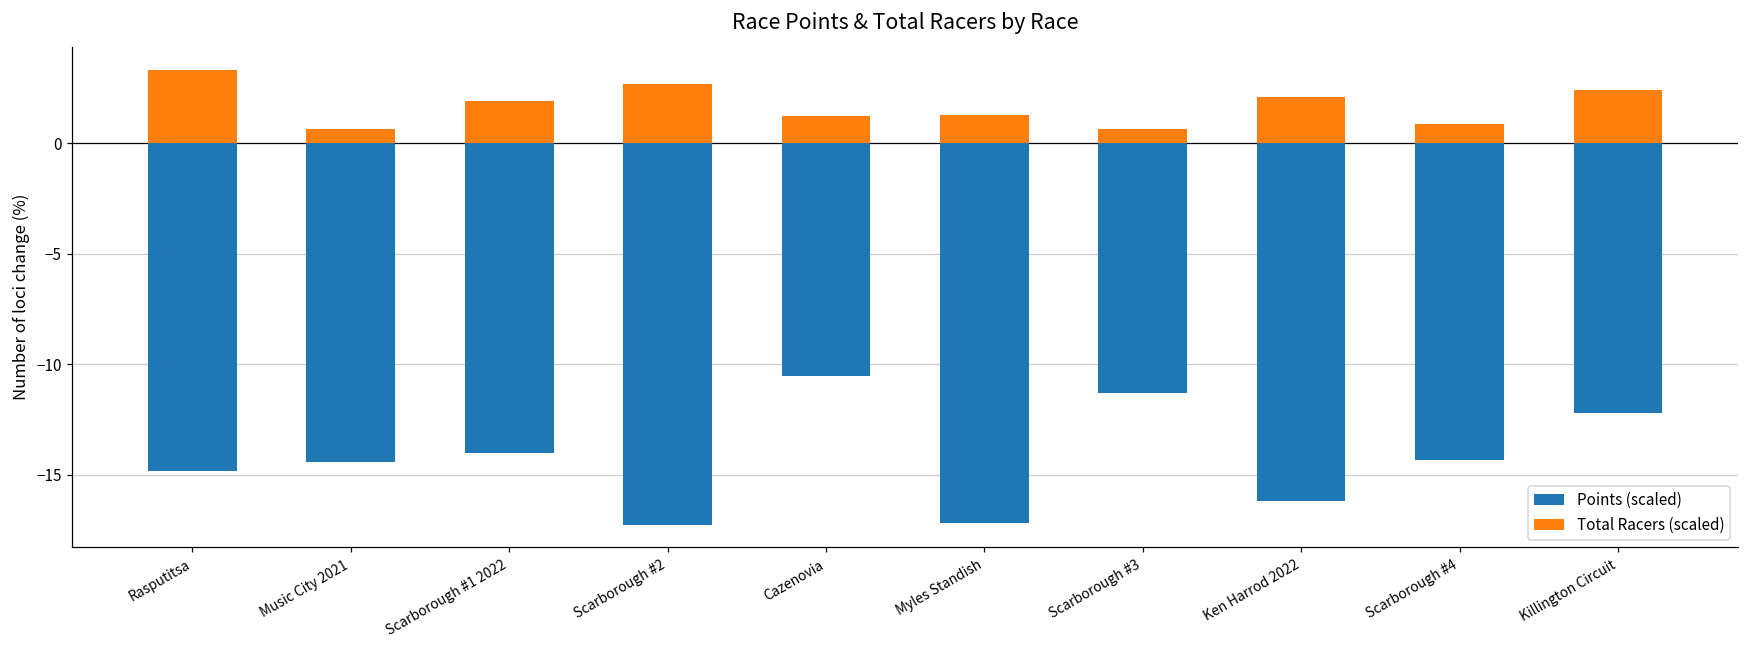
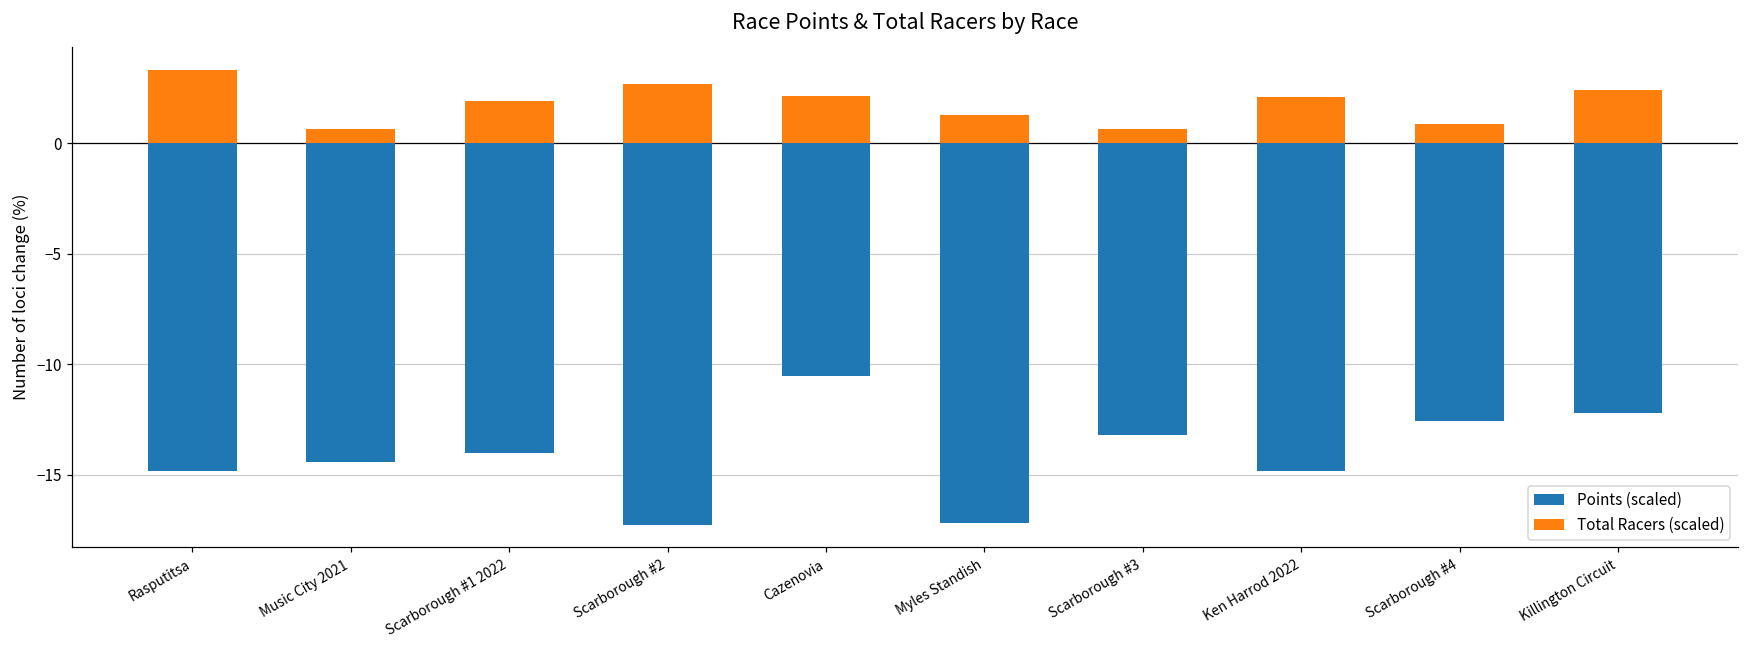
  {
    "Points (scaled)": {
      "Rasputitsa": -14.8,
      "Music City 2021": -14.4,
      "Scarborough #1 2022": -14.0,
      "Scarborough #2": -17.3,
      "Cazenovia": -10.5,
      "Myles Standish": -17.2,
-     "Scarborough #3": -11.3,
-     "Ken Harrod 2022": -16.2,
-     "Scarborough #4": -14.3,
+     "Scarborough #3": -13.2,
+     "Ken Harrod 2022": -14.8,
+     "Scarborough #4": -12.6,
      "Killington Circuit": -12.2
    },
    "Total Racers (scaled)": {
      "Rasputitsa": 3.3,
      "Music City 2021": 0.7,
      "Scarborough #1 2022": 1.9,
      "Scarborough #2": 2.7,
-     "Cazenovia": 1.2,
+     "Cazenovia": 2.1,
      "Myles Standish": 1.3,
      "Scarborough #3": 0.6,
      "Ken Harrod 2022": 2.1,
      "Scarborough #4": 0.9,
      "Killington Circuit": 2.4
    }
  }
